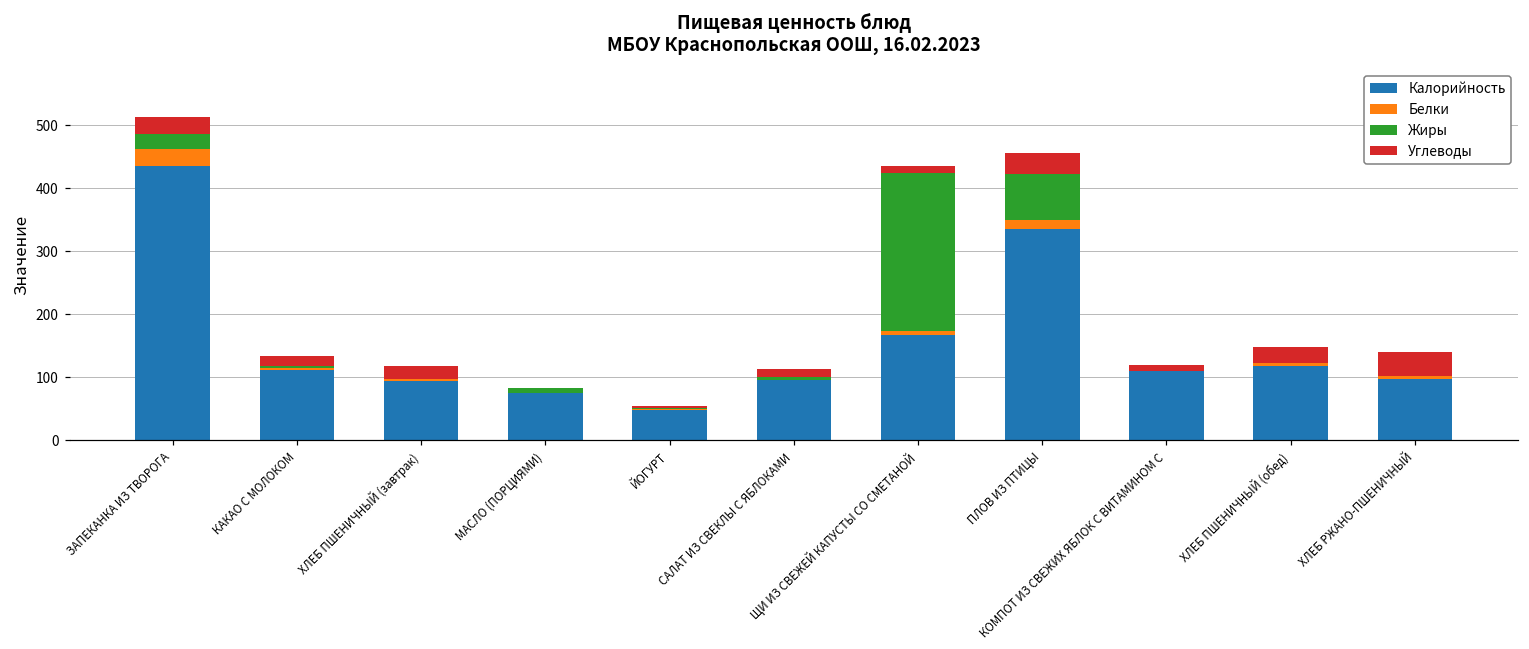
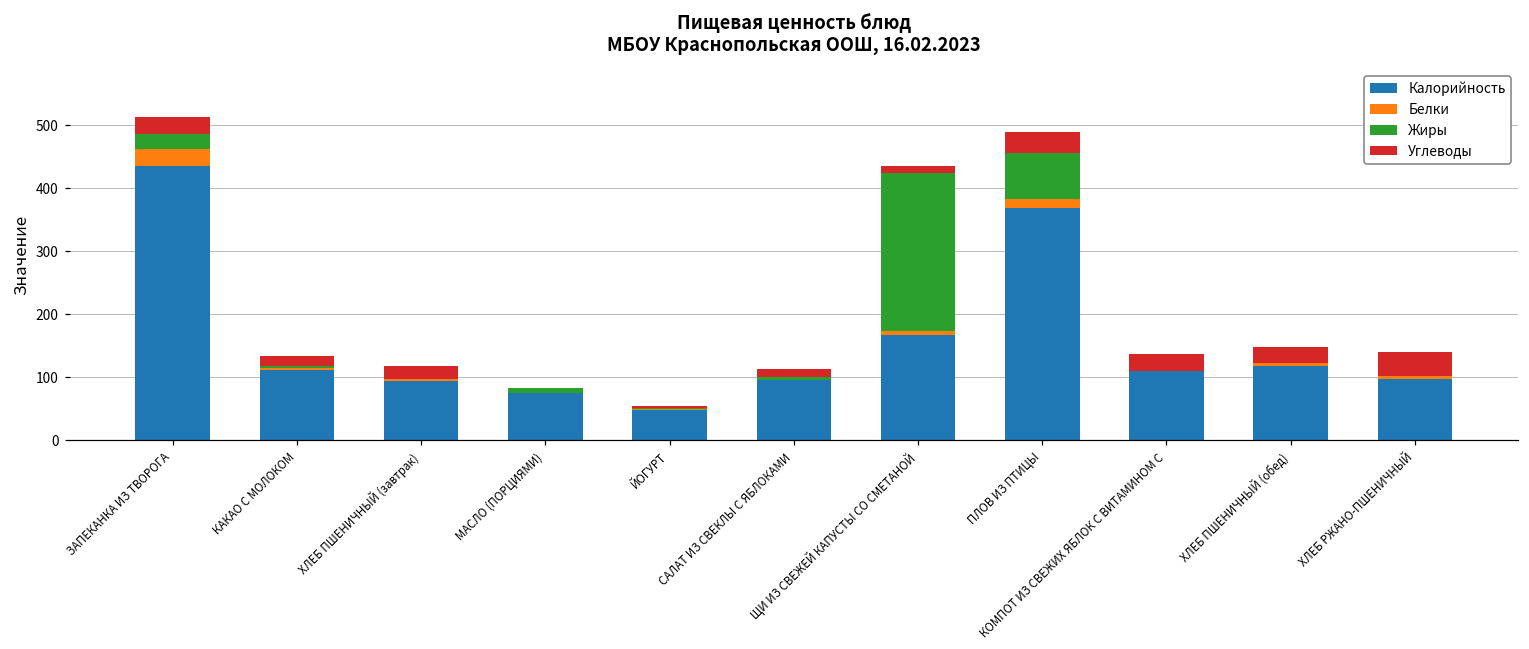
  {
    "Калорийность": {
      "ЗАПЕКАНКА ИЗ ТВОРОГА": 440,
      "КАКАО С МОЛОКОМ": 110,
      "ХЛЕБ ПШЕНИЧНЫЙ (завтрак)": 90,
      "МАСЛО (ПОРЦИЯМИ)": 80,
      "ЙОГУРТ": 50,
      "САЛАТ ИЗ СВЕКЛЫ С ЯБЛОКАМИ": 100,
      "ЩИ ИЗ СВЕЖЕЙ КАПУСТЫ СО СМЕТАНОЙ": 170,
-     "ПЛОВ ИЗ ПТИЦЫ": 340,
+     "ПЛОВ ИЗ ПТИЦЫ": 370,
      "КОМПОТ ИЗ СВЕЖИХ ЯБЛОК С ВИТАМИНОМ С": 110,
      "ХЛЕБ ПШЕНИЧНЫЙ (обед)": 120,
      "ХЛЕБ РЖАНО-ПШЕНИЧНЫЙ": 100
    },
    "Белки": {
      "ЗАПЕКАНКА ИЗ ТВОРОГА": 30,
      "ЩИ ИЗ СВЕЖЕЙ КАПУСТЫ СО СМЕТАНОЙ": 10,
      "ПЛОВ ИЗ ПТИЦЫ": 10
    },
    "Жиры": {
      "ЗАПЕКАНКА ИЗ ТВОРОГА": 20,
      "МАСЛО (ПОРЦИЯМИ)": 10,
      "САЛАТ ИЗ СВЕКЛЫ С ЯБЛОКАМИ": 10,
      "ЩИ ИЗ СВЕЖЕЙ КАПУСТЫ СО СМЕТАНОЙ": 250,
      "ПЛОВ ИЗ ПТИЦЫ": 70
    },
    "Углеводы": {
      "ЗАПЕКАНКА ИЗ ТВОРОГА": 30,
      "КАКАО С МОЛОКОМ": 20,
      "ХЛЕБ ПШЕНИЧНЫЙ (завтрак)": 20,
      "САЛАТ ИЗ СВЕКЛЫ С ЯБЛОКАМИ": 10,
      "ЩИ ИЗ СВЕЖЕЙ КАПУСТЫ СО СМЕТАНОЙ": 10,
      "ПЛОВ ИЗ ПТИЦЫ": 30,
-     "КОМПОТ ИЗ СВЕЖИХ ЯБЛОК С ВИТАМИНОМ С": 10,
+     "КОМПОТ ИЗ СВЕЖИХ ЯБЛОК С ВИТАМИНОМ С": 30,
      "ХЛЕБ ПШЕНИЧНЫЙ (обед)": 30,
      "ХЛЕБ РЖАНО-ПШЕНИЧНЫЙ": 40
    }
  }
